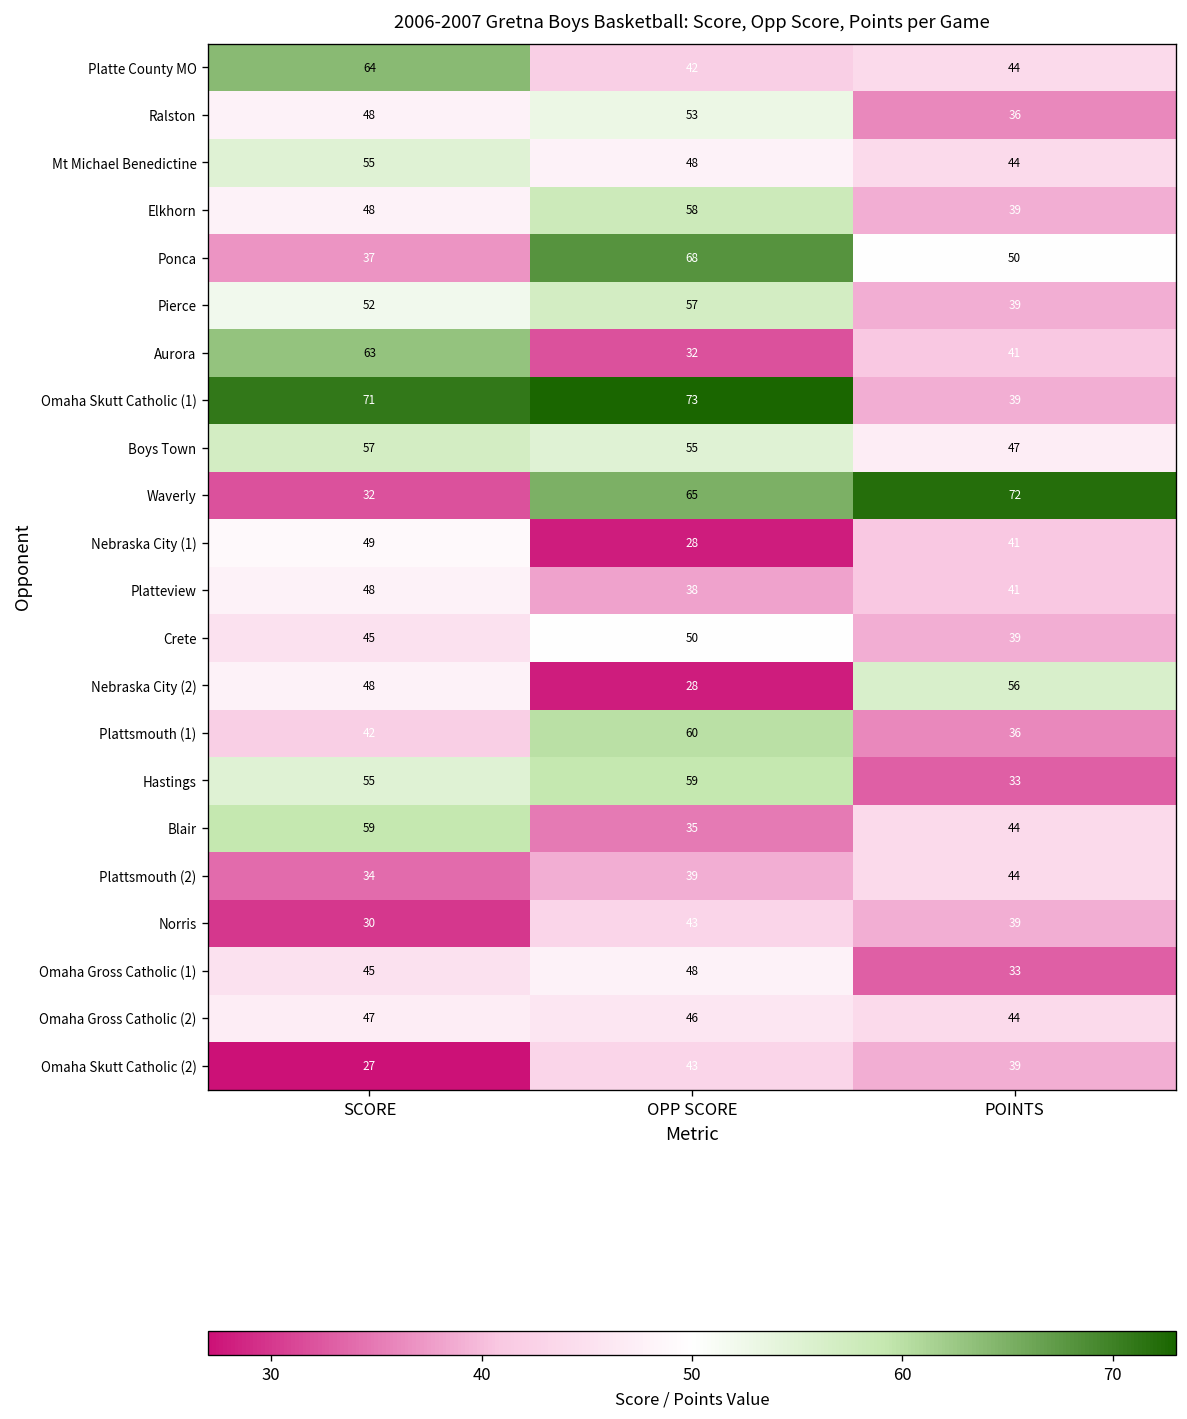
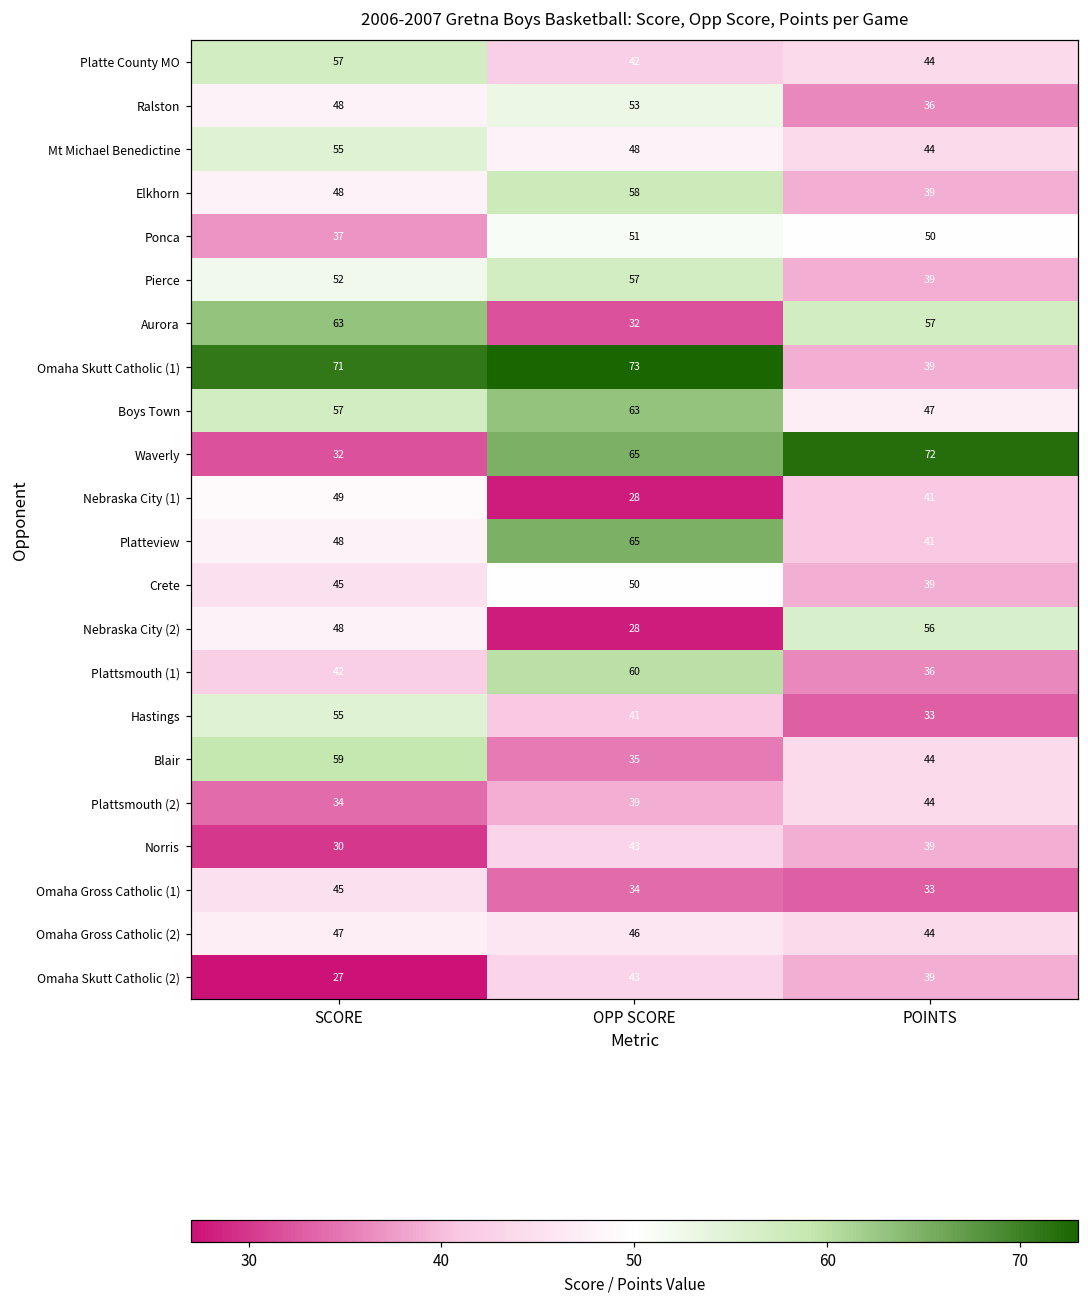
  {
    "Platte County MO": {
-     "SCORE": 64,
+     "SCORE": 57,
      "OPP SCORE": 42,
      "POINTS": 44
    },
    "Ralston": {
      "SCORE": 48,
      "OPP SCORE": 53,
      "POINTS": 36
    },
    "Mt Michael Benedictine": {
      "SCORE": 55,
      "OPP SCORE": 48,
      "POINTS": 44
    },
    "Elkhorn": {
      "SCORE": 48,
      "OPP SCORE": 58,
      "POINTS": 39
    },
    "Ponca": {
      "SCORE": 37,
-     "OPP SCORE": 68,
+     "OPP SCORE": 51,
      "POINTS": 50
    },
    "Pierce": {
      "SCORE": 52,
      "OPP SCORE": 57,
      "POINTS": 39
    },
    "Aurora": {
      "SCORE": 63,
      "OPP SCORE": 32,
-     "POINTS": 41
+     "POINTS": 57
    },
    "Omaha Skutt Catholic (1)": {
      "SCORE": 71,
      "OPP SCORE": 73,
      "POINTS": 39
    },
    "Boys Town": {
      "SCORE": 57,
-     "OPP SCORE": 55,
+     "OPP SCORE": 63,
      "POINTS": 47
    },
    "Waverly": {
      "SCORE": 32,
      "OPP SCORE": 65,
      "POINTS": 72
    },
    "Nebraska City (1)": {
      "SCORE": 49,
      "OPP SCORE": 28,
      "POINTS": 41
    },
    "Platteview": {
      "SCORE": 48,
-     "OPP SCORE": 38,
+     "OPP SCORE": 65,
      "POINTS": 41
    },
    "Crete": {
      "SCORE": 45,
      "OPP SCORE": 50,
      "POINTS": 39
    },
    "Nebraska City (2)": {
      "SCORE": 48,
      "OPP SCORE": 28,
      "POINTS": 56
    },
    "Plattsmouth (1)": {
      "SCORE": 42,
      "OPP SCORE": 60,
      "POINTS": 36
    },
    "Hastings": {
      "SCORE": 55,
-     "OPP SCORE": 59,
+     "OPP SCORE": 41,
      "POINTS": 33
    },
    "Blair": {
      "SCORE": 59,
      "OPP SCORE": 35,
      "POINTS": 44
    },
    "Plattsmouth (2)": {
      "SCORE": 34,
      "OPP SCORE": 39,
      "POINTS": 44
    },
    "Norris": {
      "SCORE": 30,
      "POINTS": 39
    },
    "Omaha Gross Catholic (1)": {
      "SCORE": 45,
-     "OPP SCORE": 48,
+     "OPP SCORE": 34,
      "POINTS": 33
    },
    "Omaha Gross Catholic (2)": {
      "SCORE": 47,
      "OPP SCORE": 46,
      "POINTS": 44
    },
    "Omaha Skutt Catholic (2)": {
      "SCORE": 27,
      "POINTS": 39
    }
  }
